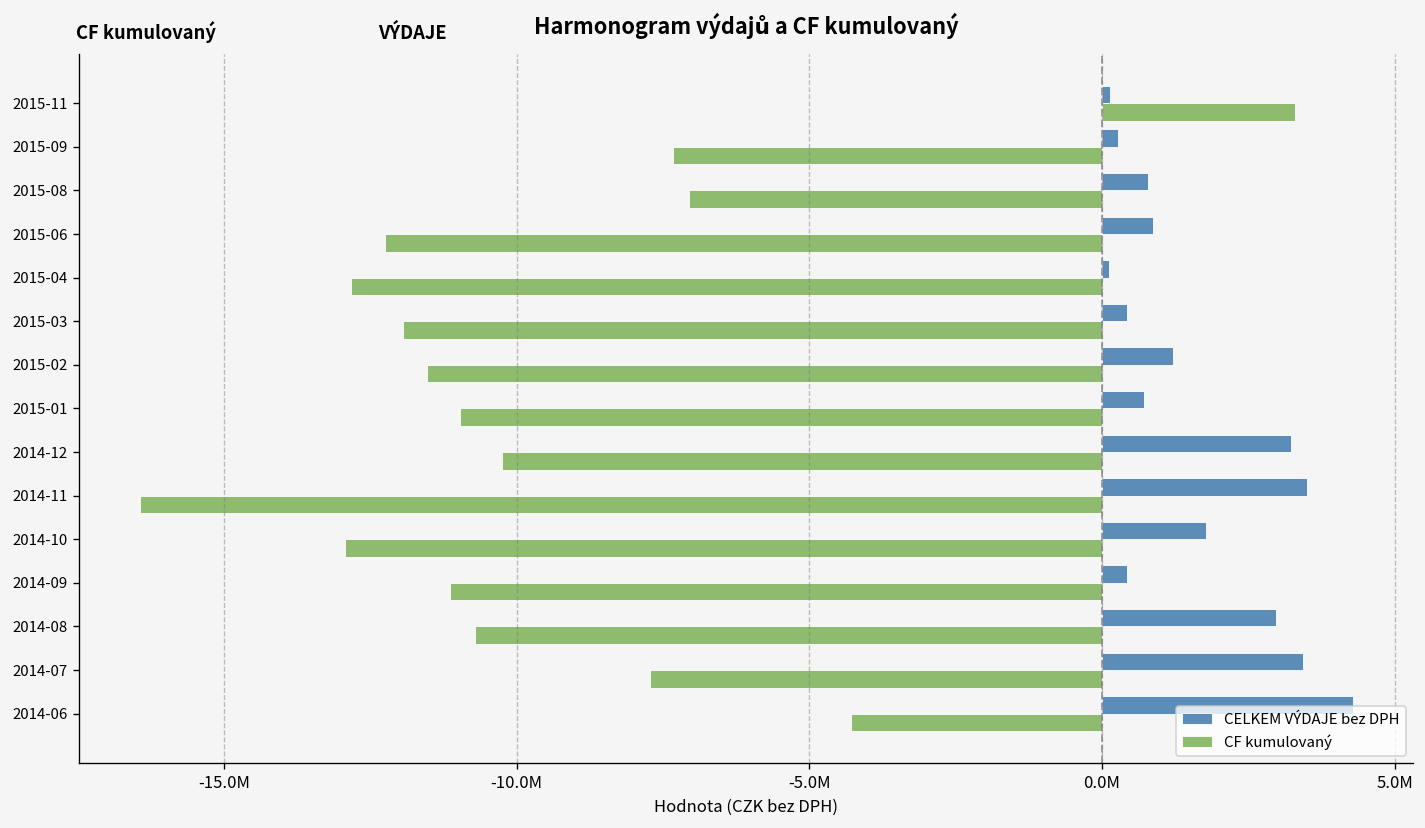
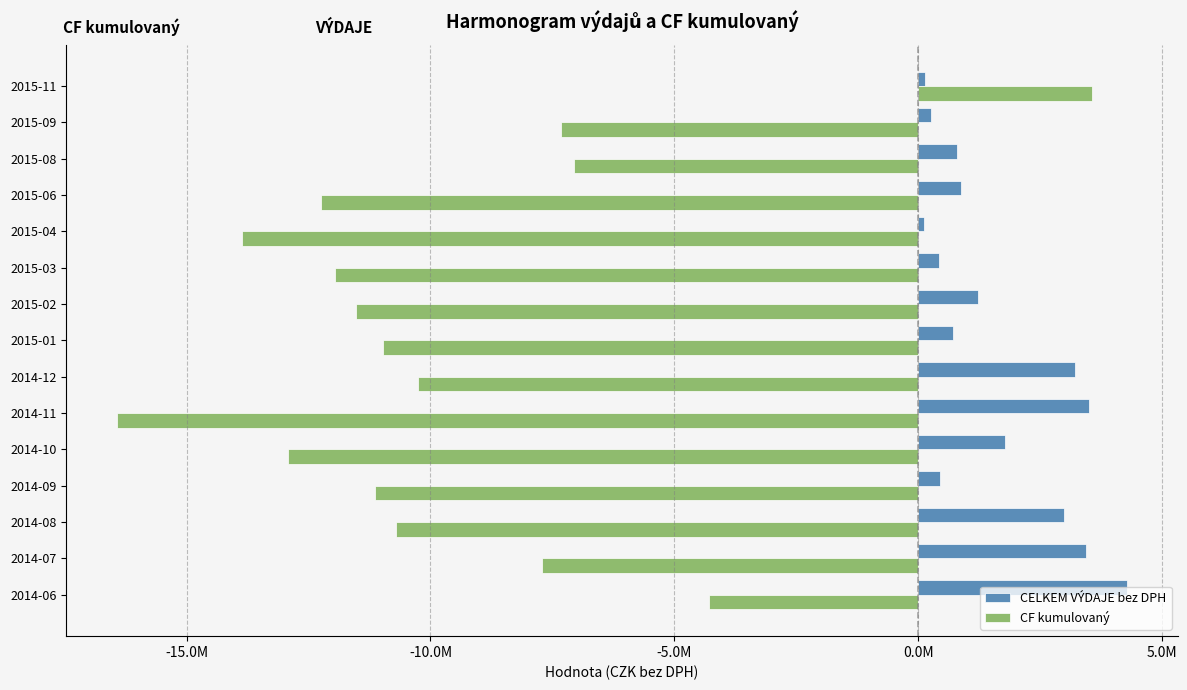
  {
    "CELKEM VÝDAJE bez DPH": {
      "2015-11": 100000,
      "2015-09": 300000,
      "2015-08": 800000,
      "2015-06": 900000,
      "2015-04": 100000,
      "2015-03": 400000,
      "2015-02": 1200000,
      "2015-01": 700000,
      "2014-12": 3200000,
      "2014-11": 3500000,
      "2014-10": 1800000,
      "2014-09": 400000,
      "2014-08": 3000000,
      "2014-07": 3400000
    },
    "CF kumulovaný": {
-     "2015-11": 3300000,
+     "2015-11": 3600000,
      "2015-09": -7300000,
      "2015-08": -7000000,
      "2015-06": -12200000,
-     "2015-04": -12800000,
+     "2015-04": -13900000,
      "2015-03": -11900000,
      "2015-02": -11500000,
      "2015-01": -11000000,
      "2014-12": -10300000,
      "2014-11": -16400000,
      "2014-10": -12900000,
      "2014-09": -11100000,
      "2014-08": -10700000,
      "2014-07": -7700000,
      "2014-06": -4300000
    }
  }
